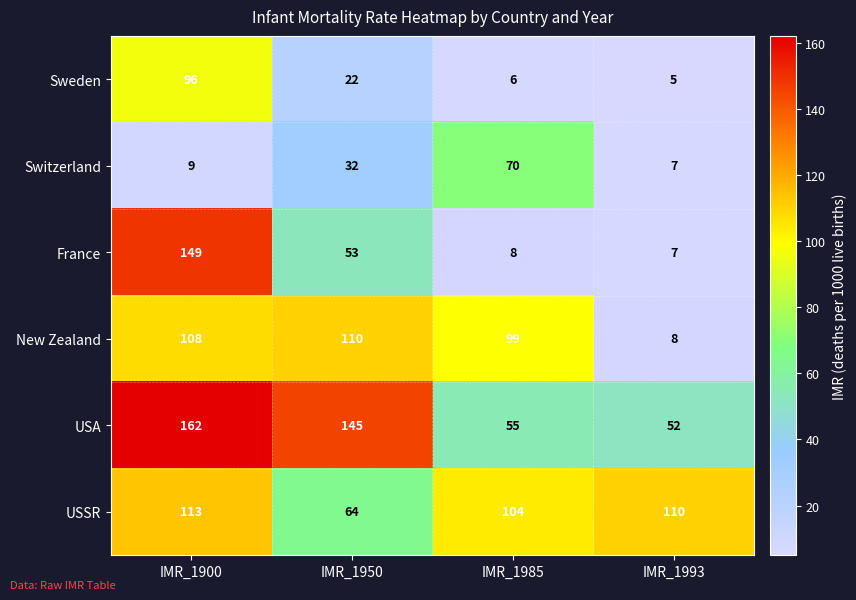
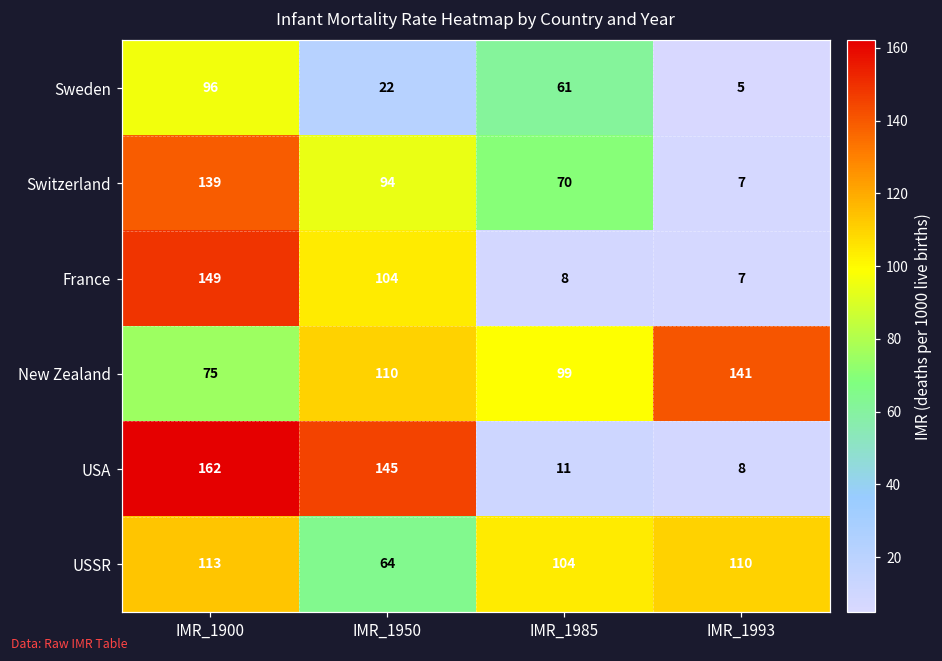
  {
    "Sweden": {
      "IMR_1900": 96,
      "IMR_1950": 22,
-     "IMR_1985": 6,
+     "IMR_1985": 61,
      "IMR_1993": 5
    },
    "Switzerland": {
-     "IMR_1900": 9,
-     "IMR_1950": 32,
+     "IMR_1900": 139,
+     "IMR_1950": 94,
      "IMR_1985": 70,
      "IMR_1993": 7
    },
    "France": {
      "IMR_1900": 149,
-     "IMR_1950": 53,
+     "IMR_1950": 104,
      "IMR_1985": 8,
      "IMR_1993": 7
    },
    "New Zealand": {
-     "IMR_1900": 108,
+     "IMR_1900": 75,
      "IMR_1950": 110,
      "IMR_1985": 99,
-     "IMR_1993": 8
+     "IMR_1993": 141
    },
    "USA": {
      "IMR_1900": 162,
      "IMR_1950": 145,
-     "IMR_1985": 55,
-     "IMR_1993": 52
+     "IMR_1985": 11,
+     "IMR_1993": 8
    },
    "USSR": {
      "IMR_1900": 113,
      "IMR_1950": 64,
      "IMR_1985": 104,
      "IMR_1993": 110
    }
  }
